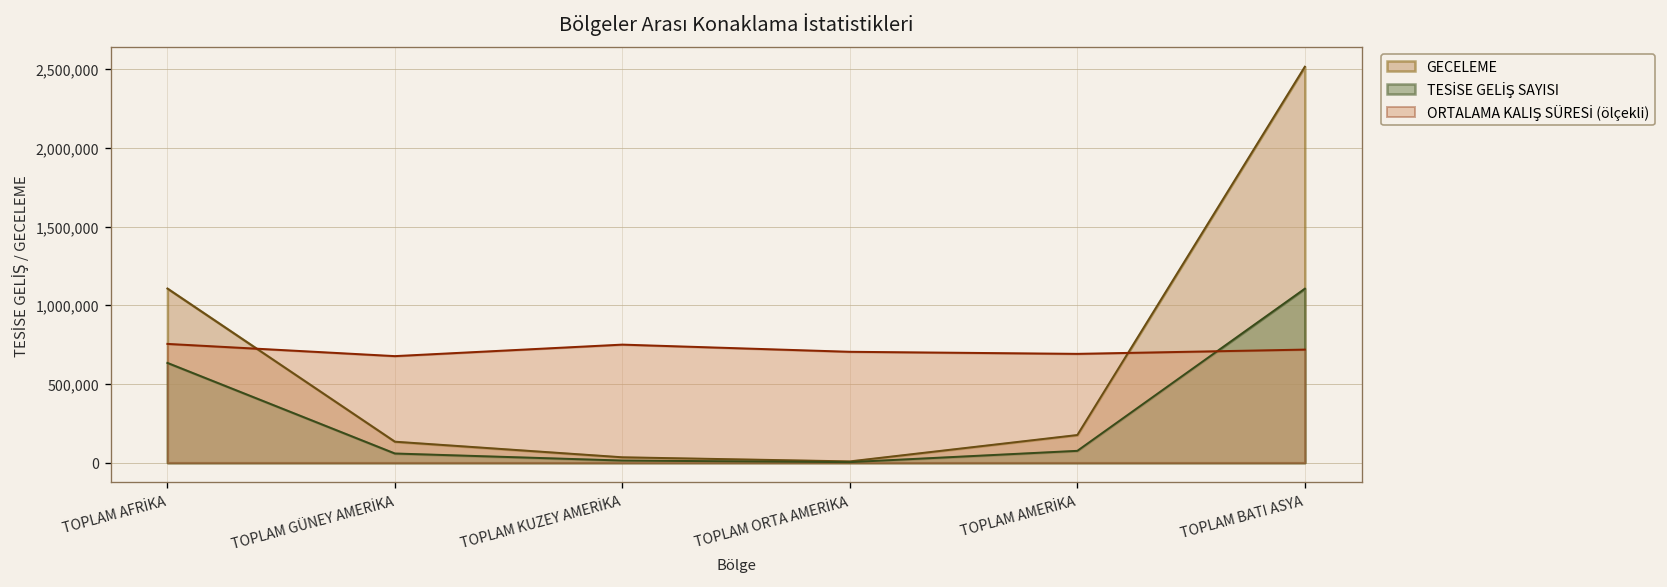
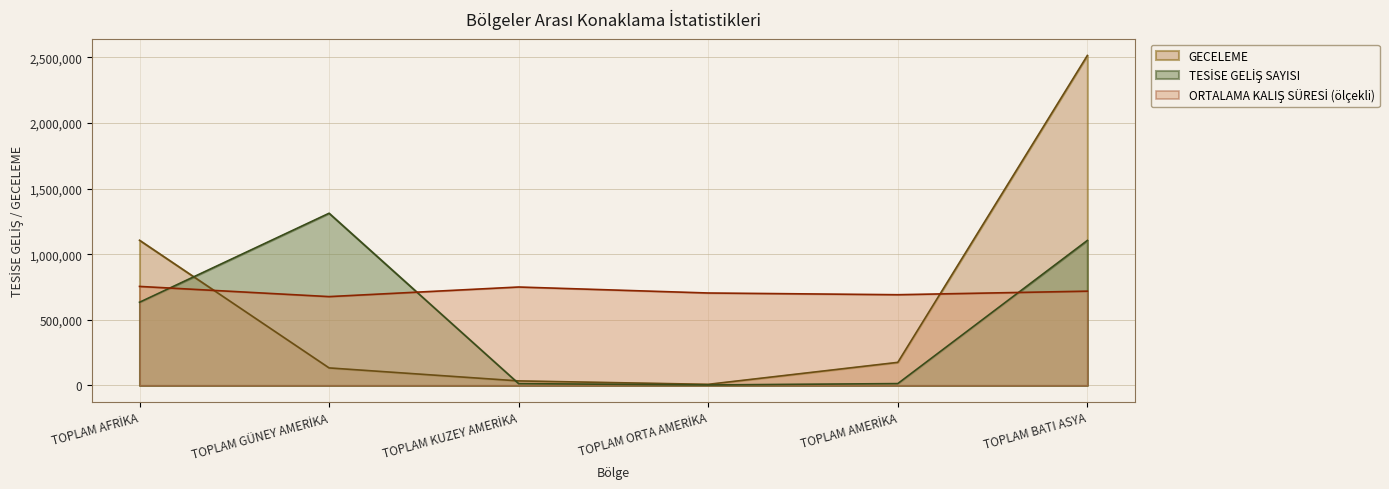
  {
    "TESİSE GELİŞ SAYISI": {
      "TOPLAM AFRİKA": "630,000",
-     "TOPLAM GÜNEY AMERİKA": "60,000",
+     "TOPLAM GÜNEY AMERİKA": "1,310,000",
      "TOPLAM KUZEY AMERİKA": "10,000",
-     "TOPLAM AMERİKA": "80,000",
+     "TOPLAM AMERİKA": "10,000",
      "TOPLAM BATI ASYA": "1,110,000"
    }
  }
